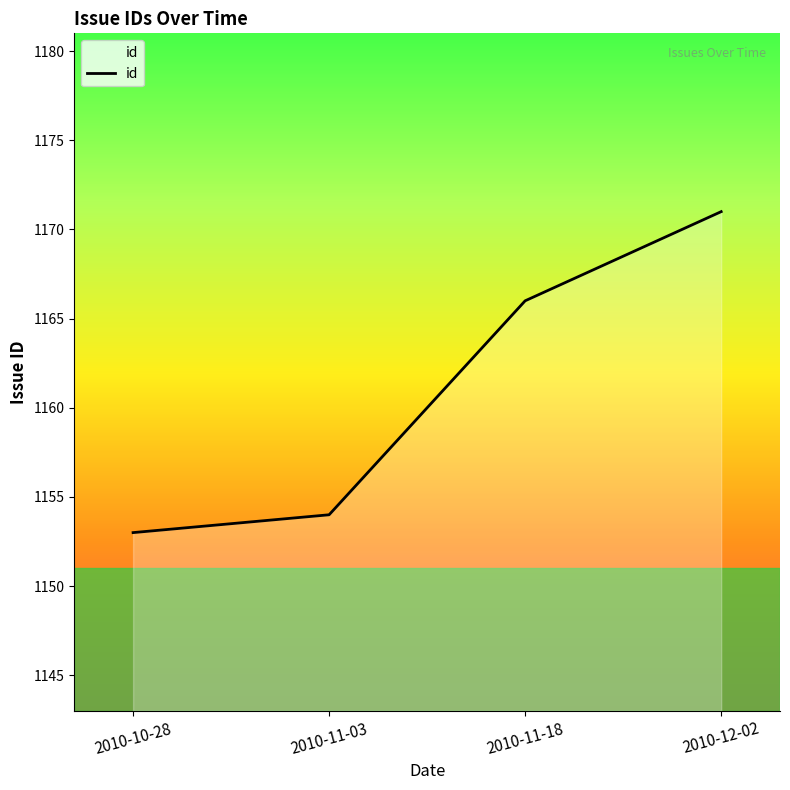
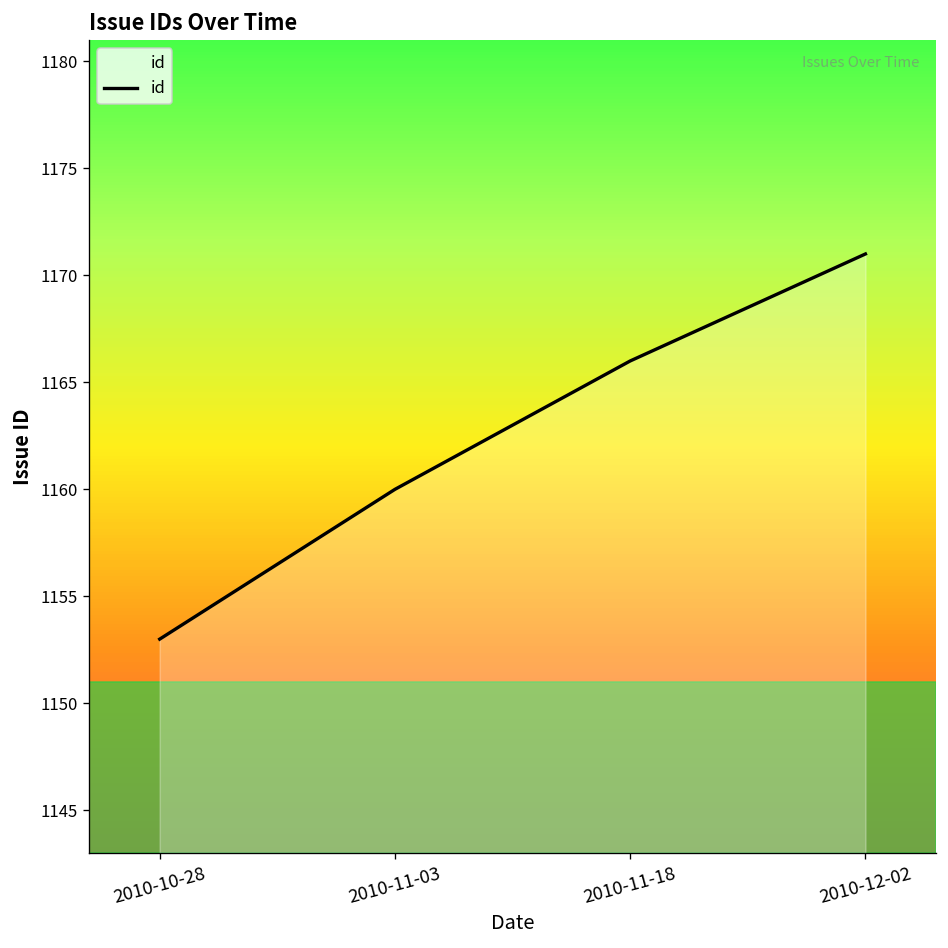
  {
    "2010-10-28": 1153,
-   "2010-11-03": 1154,
+   "2010-11-03": 1160,
    "2010-11-18": 1166,
    "2010-12-02": 1171
  }
